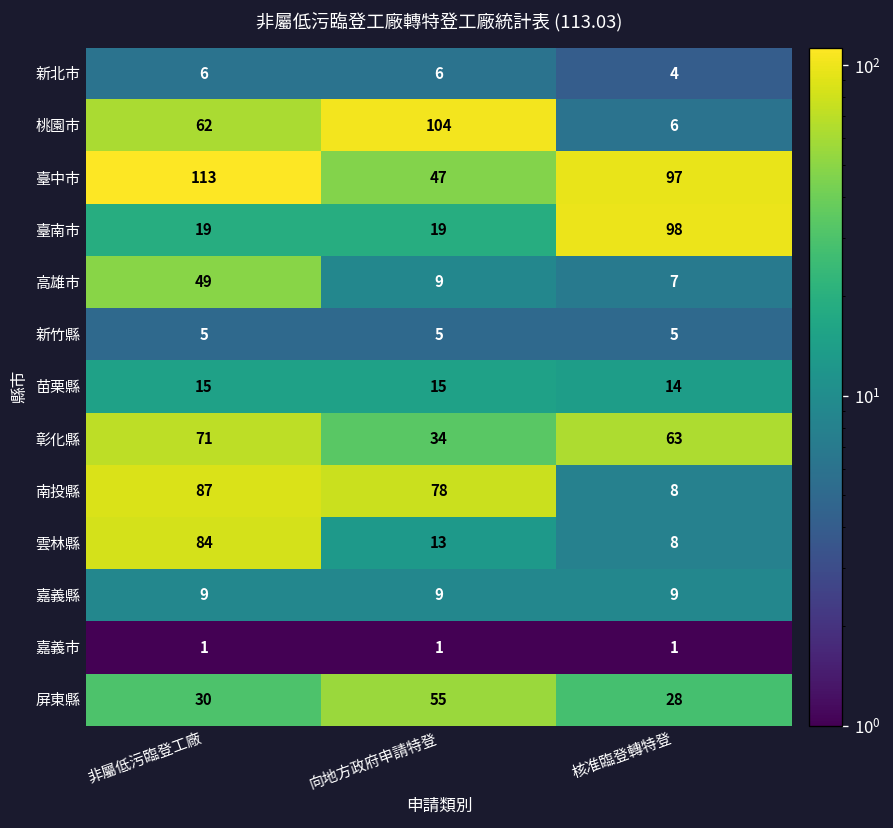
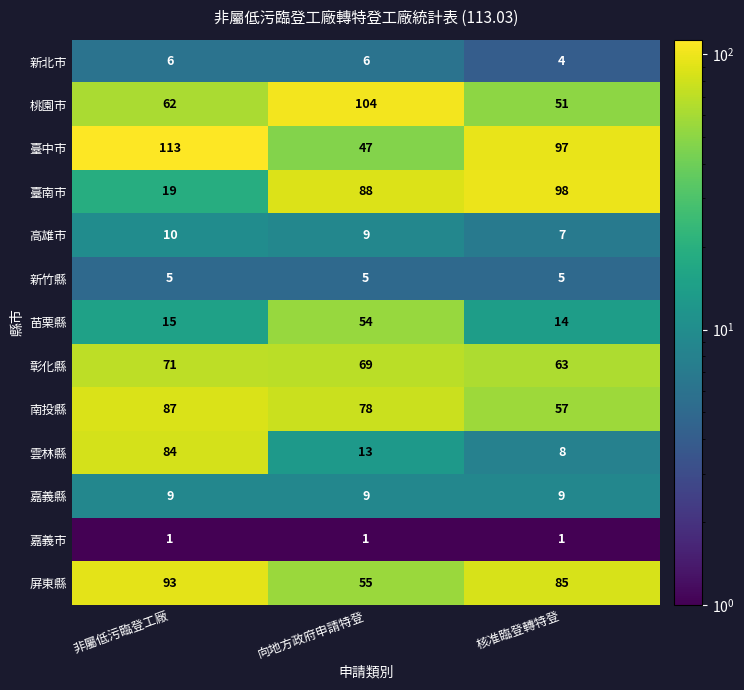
  {
    "新北市": {
      "非屬低污臨登工廠": 6,
      "向地方政府申請特登": 6,
      "核准臨登轉特登": 4
    },
    "桃園市": {
      "非屬低污臨登工廠": 62,
      "向地方政府申請特登": 104,
-     "核准臨登轉特登": 6
+     "核准臨登轉特登": 51
    },
    "臺中市": {
      "非屬低污臨登工廠": 113,
      "向地方政府申請特登": 47,
      "核准臨登轉特登": 97
    },
    "臺南市": {
      "非屬低污臨登工廠": 19,
-     "向地方政府申請特登": 19,
+     "向地方政府申請特登": 88,
      "核准臨登轉特登": 98
    },
    "高雄市": {
-     "非屬低污臨登工廠": 49,
+     "非屬低污臨登工廠": 10,
      "向地方政府申請特登": 9,
      "核准臨登轉特登": 7
    },
    "新竹縣": {
      "非屬低污臨登工廠": 5,
      "向地方政府申請特登": 5,
      "核准臨登轉特登": 5
    },
    "苗栗縣": {
      "非屬低污臨登工廠": 15,
-     "向地方政府申請特登": 15,
+     "向地方政府申請特登": 54,
      "核准臨登轉特登": 14
    },
    "彰化縣": {
      "非屬低污臨登工廠": 71,
-     "向地方政府申請特登": 34,
+     "向地方政府申請特登": 69,
      "核准臨登轉特登": 63
    },
    "南投縣": {
      "非屬低污臨登工廠": 87,
      "向地方政府申請特登": 78,
-     "核准臨登轉特登": 8
+     "核准臨登轉特登": 57
    },
    "雲林縣": {
      "非屬低污臨登工廠": 84,
      "向地方政府申請特登": 13,
      "核准臨登轉特登": 8
    },
    "嘉義縣": {
      "非屬低污臨登工廠": 9,
      "向地方政府申請特登": 9,
      "核准臨登轉特登": 9
    },
    "嘉義市": {
      "非屬低污臨登工廠": 1,
      "向地方政府申請特登": 1,
      "核准臨登轉特登": 1
    },
    "屏東縣": {
-     "非屬低污臨登工廠": 30,
+     "非屬低污臨登工廠": 93,
      "向地方政府申請特登": 55,
-     "核准臨登轉特登": 28
+     "核准臨登轉特登": 85
    }
  }
